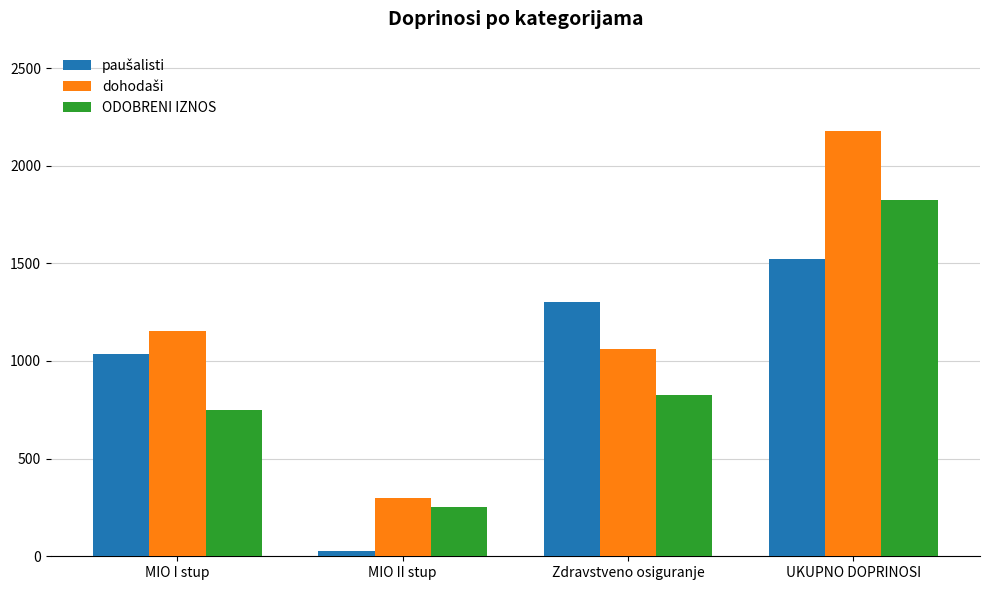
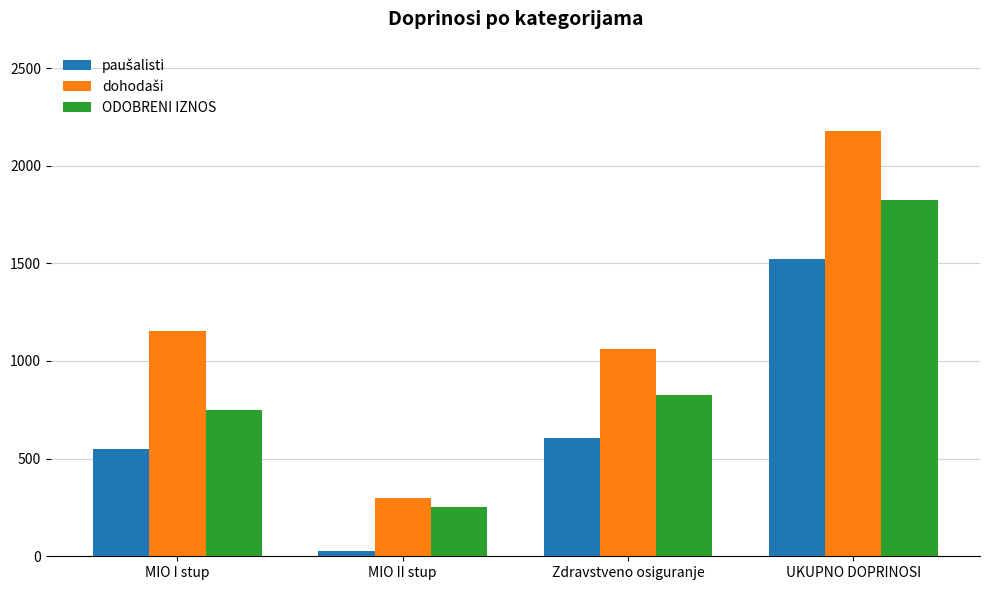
  {
    "paušalisti": {
-     "MIO I stup": 1040,
+     "MIO I stup": 550,
      "MIO II stup": 30,
-     "Zdravstveno osiguranje": 1300,
+     "Zdravstveno osiguranje": 610,
      "UKUPNO DOPRINOSI": 1520
    },
    "dohodaši": {
      "MIO I stup": 1160,
      "MIO II stup": 300,
      "Zdravstveno osiguranje": 1060,
      "UKUPNO DOPRINOSI": 2180
    },
    "ODOBRENI IZNOS": {
      "MIO I stup": 750,
      "MIO II stup": 250,
      "Zdravstveno osiguranje": 830,
      "UKUPNO DOPRINOSI": 1830
    }
  }
